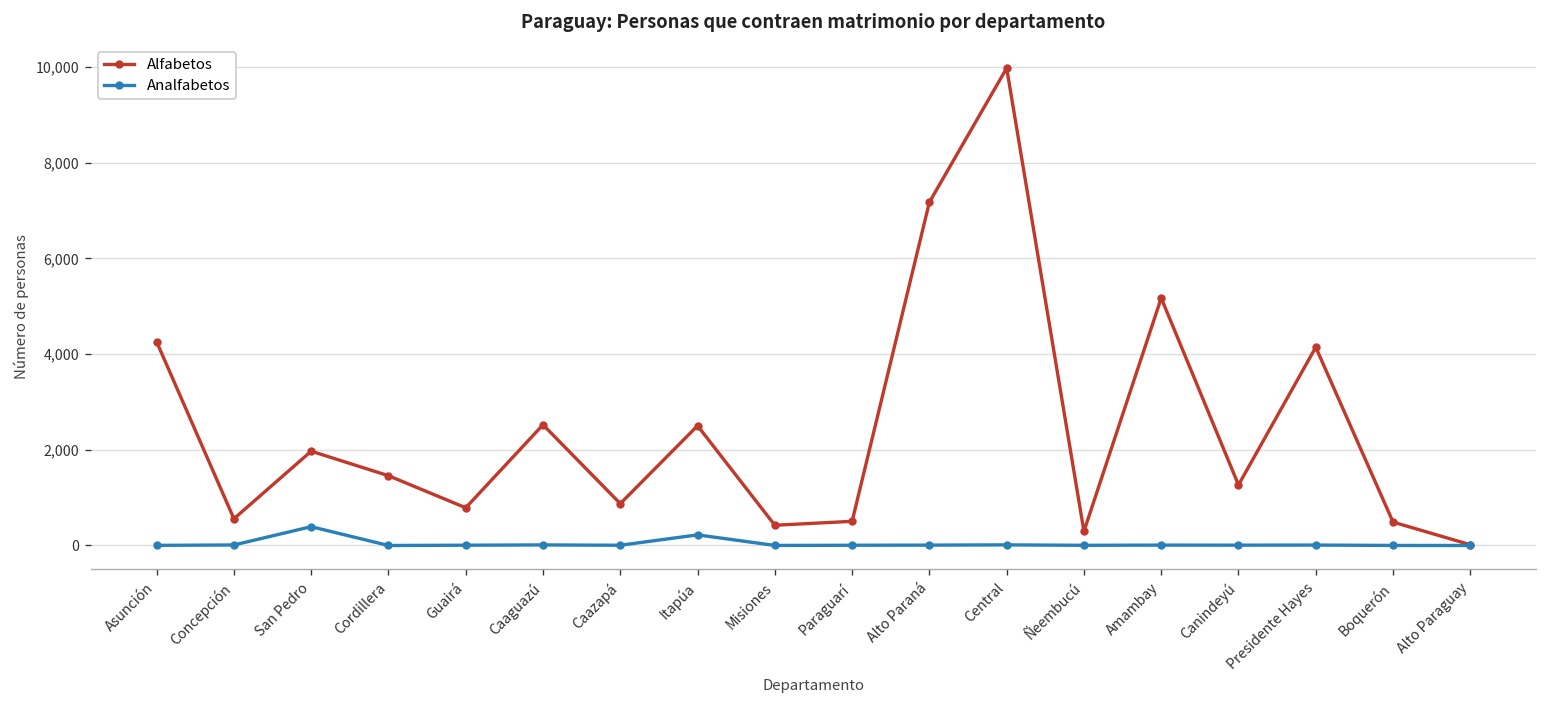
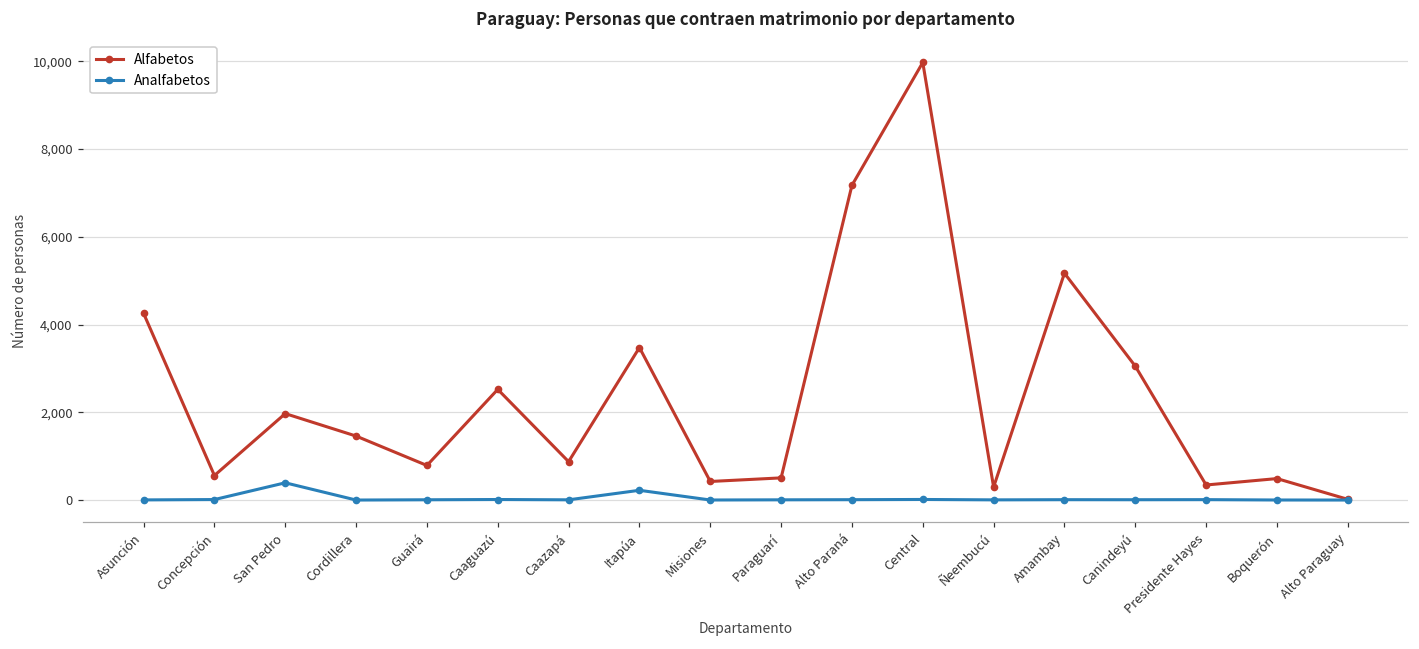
  {
    "Alfabetos": {
      "Asunción": "4,300",
      "Concepción": "600",
      "San Pedro": "2,000",
      "Cordillera": "1,500",
      "Guairá": "800",
      "Caaguazú": "2,500",
      "Caazapá": "900",
-     "Itapúa": "2,500",
+     "Itapúa": "3,500",
      "Misiones": "400",
      "Paraguarí": "500",
      "Alto Paraná": "7,200",
      "Central": "10,000",
      "Ñeembucú": "300",
      "Amambay": "5,200",
-     "Canindeyú": "1,300",
-     "Presidente Hayes": "4,100",
+     "Canindeyú": "3,100",
+     "Presidente Hayes": "300",
      "Boquerón": "500"
    },
    "Analfabetos": {
      "Asunción": "0",
      "Concepción": "0",
      "San Pedro": "400",
      "Cordillera": "0",
      "Guairá": "0",
      "Caaguazú": "0",
      "Caazapá": "0",
      "Itapúa": "200",
      "Misiones": "0",
      "Paraguarí": "0",
      "Alto Paraná": "0",
      "Central": "0",
      "Ñeembucú": "0",
      "Amambay": "0",
      "Canindeyú": "0",
      "Presidente Hayes": "0",
      "Boquerón": "0"
    }
  }
